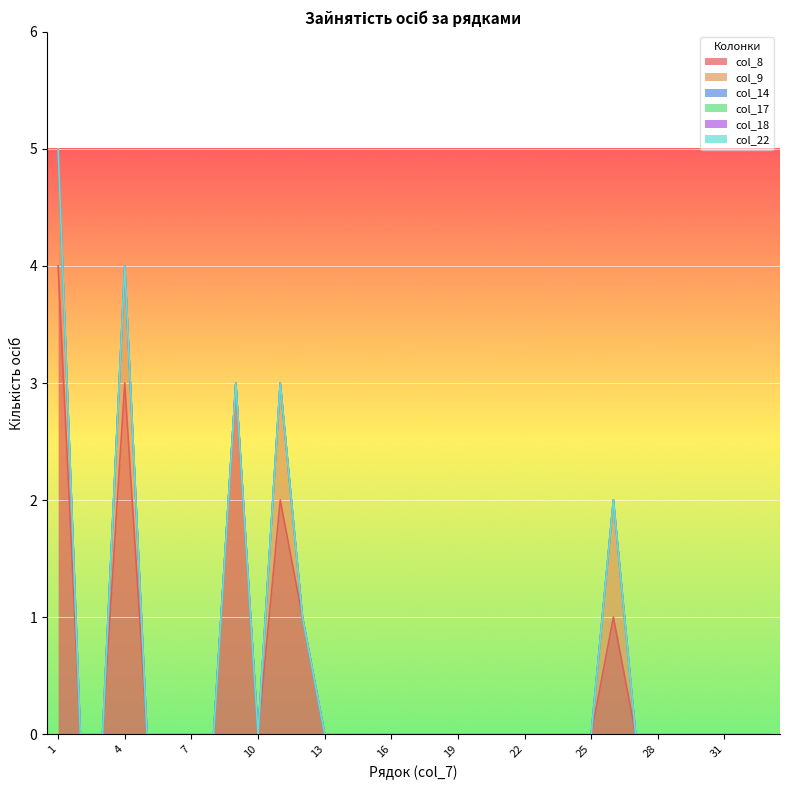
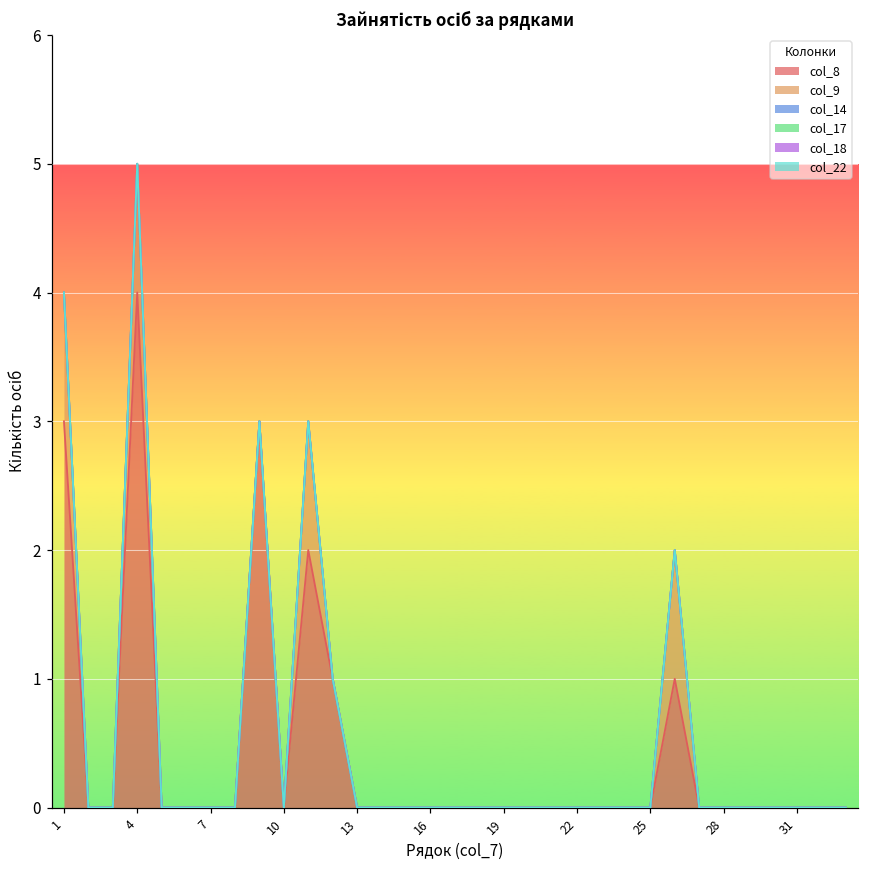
  {
    "col_8": {
-     "1": 4,
-     "4": 3
+     "1": 3,
+     "4": 4
    }
  }
